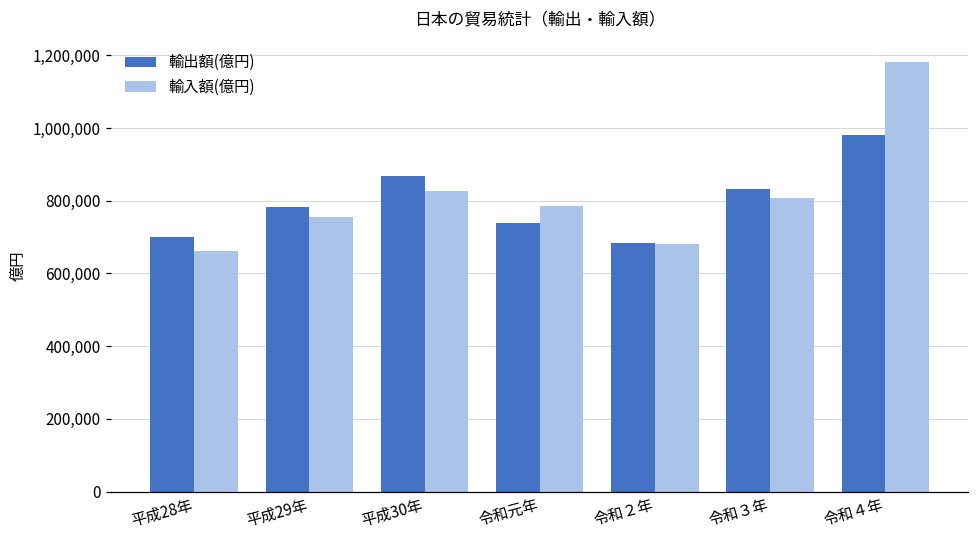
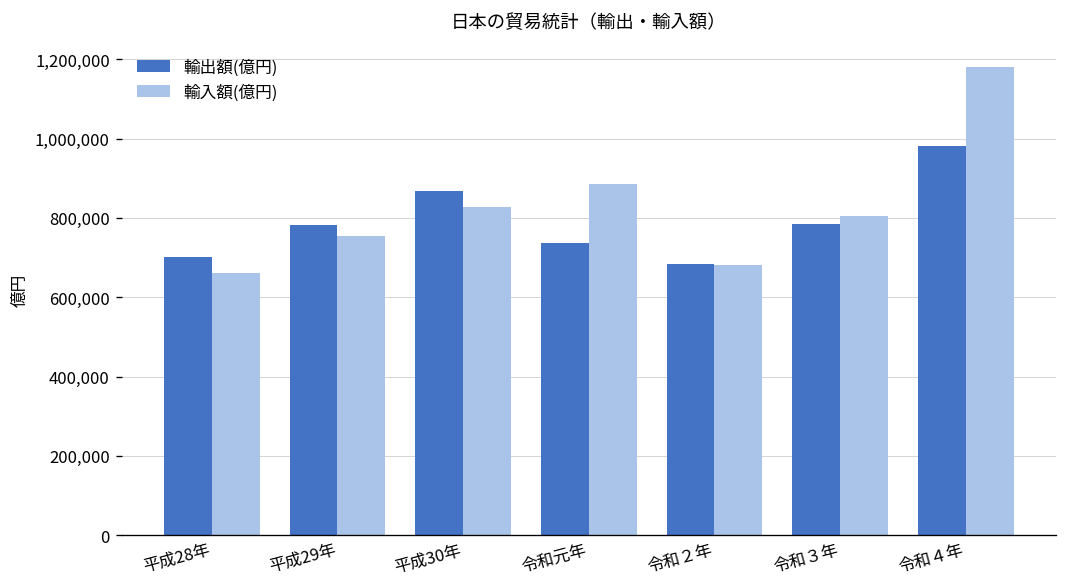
  {
    "輸出額(億円)": {
      "平成28年": "700,000",
      "平成29年": "780,000",
      "平成30年": "870,000",
      "令和元年": "740,000",
      "令和２年": "680,000",
-     "令和３年": "830,000",
+     "令和３年": "780,000",
      "令和４年": "980,000"
    },
    "輸入額(億円)": {
      "平成28年": "660,000",
      "平成29年": "750,000",
      "平成30年": "830,000",
-     "令和元年": "790,000",
+     "令和元年": "890,000",
      "令和２年": "680,000",
      "令和３年": "810,000",
      "令和４年": "1,180,000"
    }
  }
